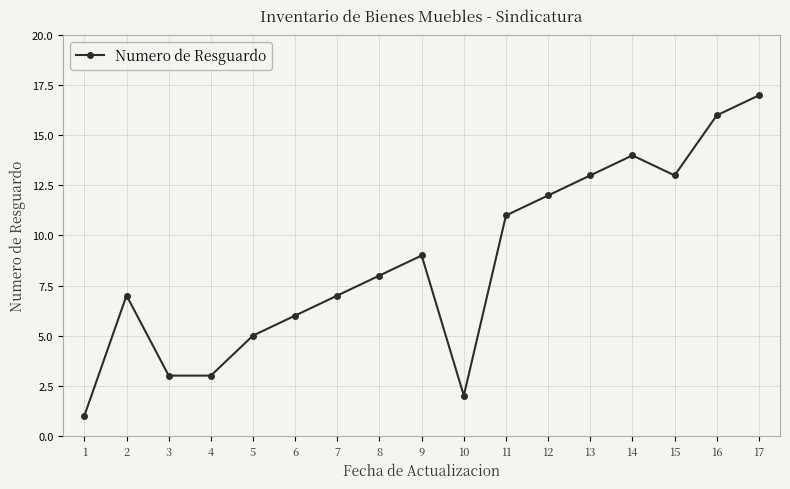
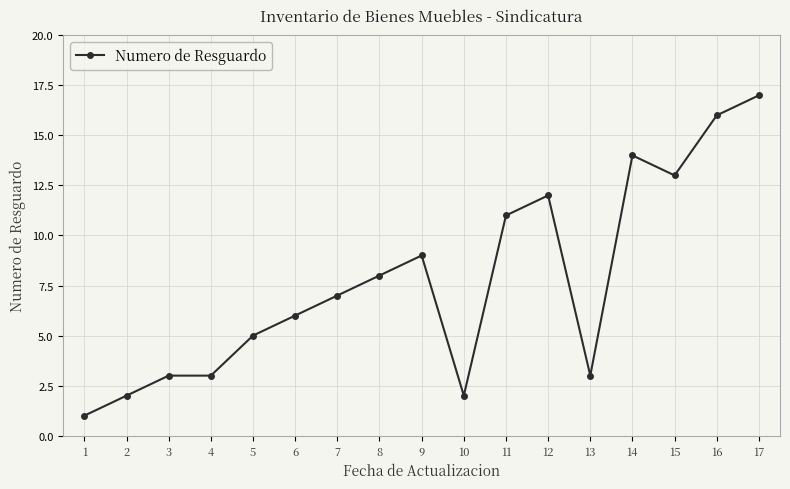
  {
    "1": 1,
-   "2": 7,
+   "2": 2,
    "3": 3,
    "4": 3,
    "5": 5,
    "6": 6,
    "7": 7,
    "8": 8,
    "9": 9,
    "10": 2,
    "11": 11,
    "12": 12,
-   "13": 13,
+   "13": 3,
    "14": 14,
    "15": 13,
    "16": 16,
    "17": 17
  }
